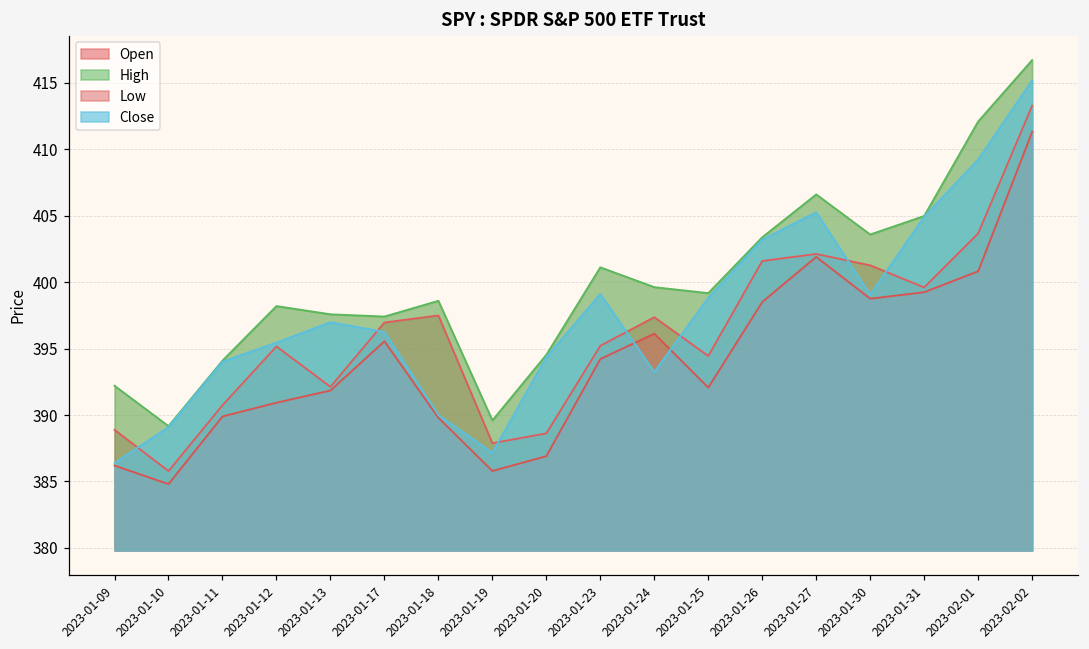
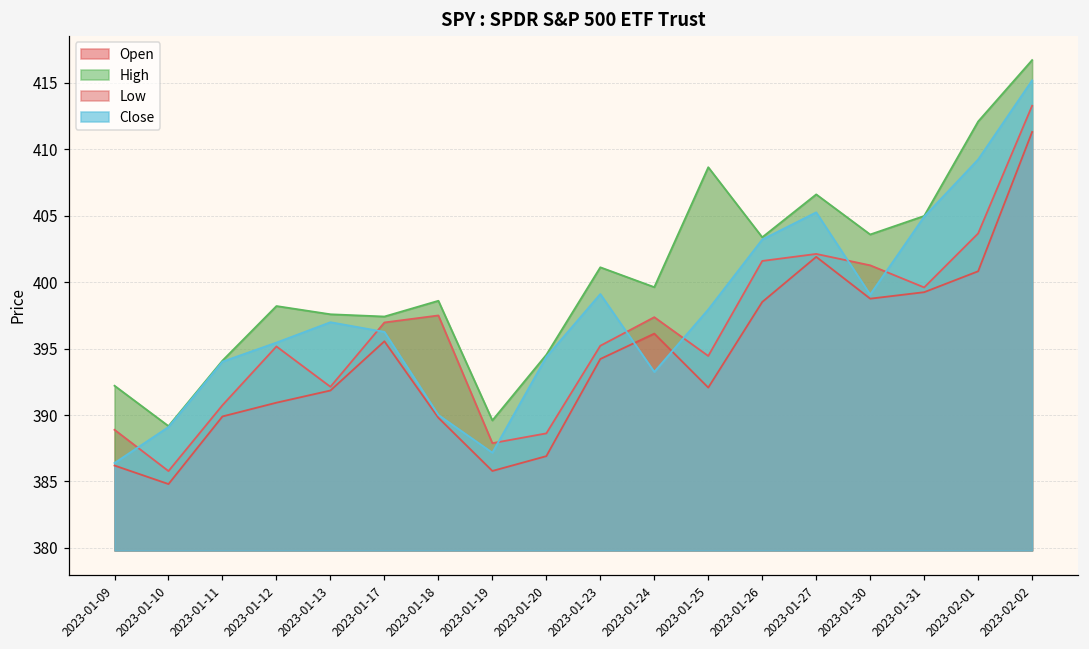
  {
    "High": {
      "2023-01-09": 392.2,
      "2023-01-12": 398.2,
      "2023-01-13": 397.6,
      "2023-01-17": 397.4,
      "2023-01-18": 398.6,
      "2023-01-19": 389.6,
      "2023-01-23": 401.1,
      "2023-01-24": 399.6,
-     "2023-01-25": 399.2,
+     "2023-01-25": 408.7,
      "2023-01-27": 406.6,
      "2023-01-30": 403.6,
      "2023-02-01": 412.1,
      "2023-02-02": 416.7
    },
    "Close": {
      "2023-01-12": 395.5,
      "2023-01-13": 397.0,
      "2023-01-17": 396.3,
      "2023-01-19": 387.2,
      "2023-01-23": 399.1,
      "2023-01-24": 393.2,
-     "2023-01-25": 398.8,
+     "2023-01-25": 397.9,
      "2023-01-27": 405.3,
      "2023-01-30": 399.1,
      "2023-02-01": 409.2,
      "2023-02-02": 415.2
    }
  }
